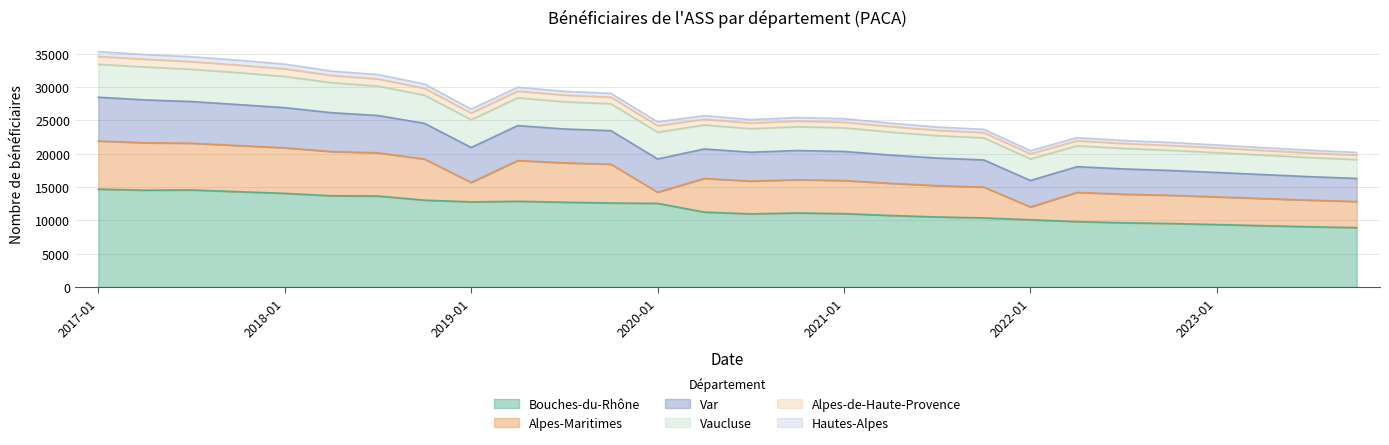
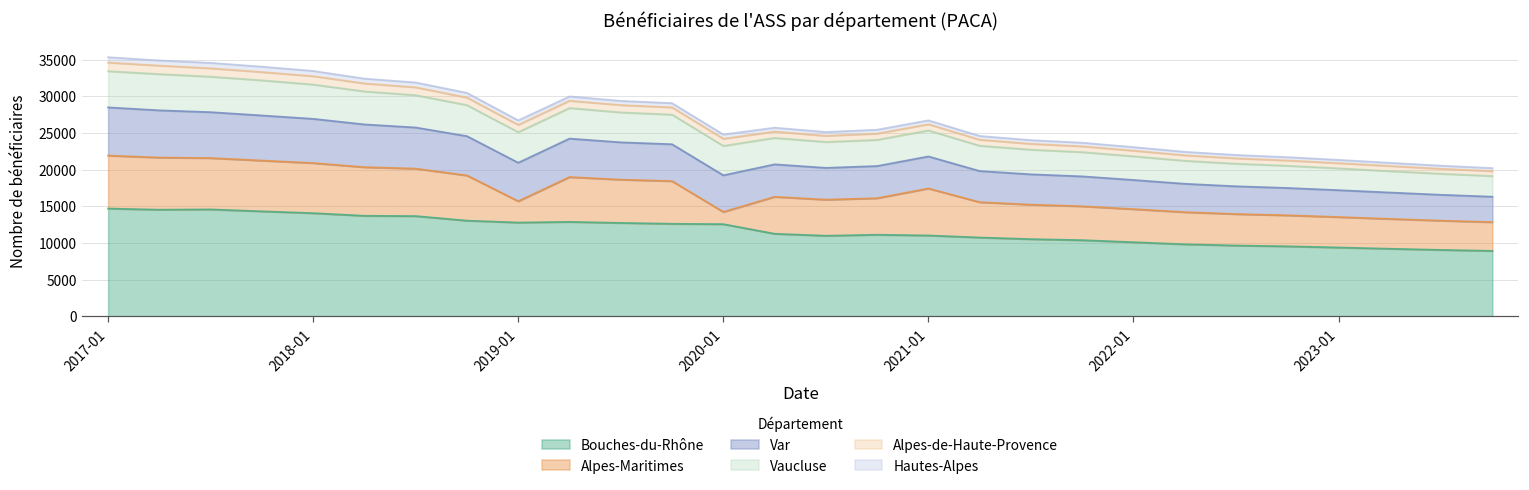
  {
    "Alpes-Maritimes": {
      "2017-01": 7000,
      "2018-01": 7000,
      "2019-01": 3000,
      "2020-01": 2000,
-     "2021-01": 5000,
-     "2022-01": 2000,
+     "2021-01": 6000,
+     "2022-01": 5000,
      "2023-01": 4000
    }
  }
